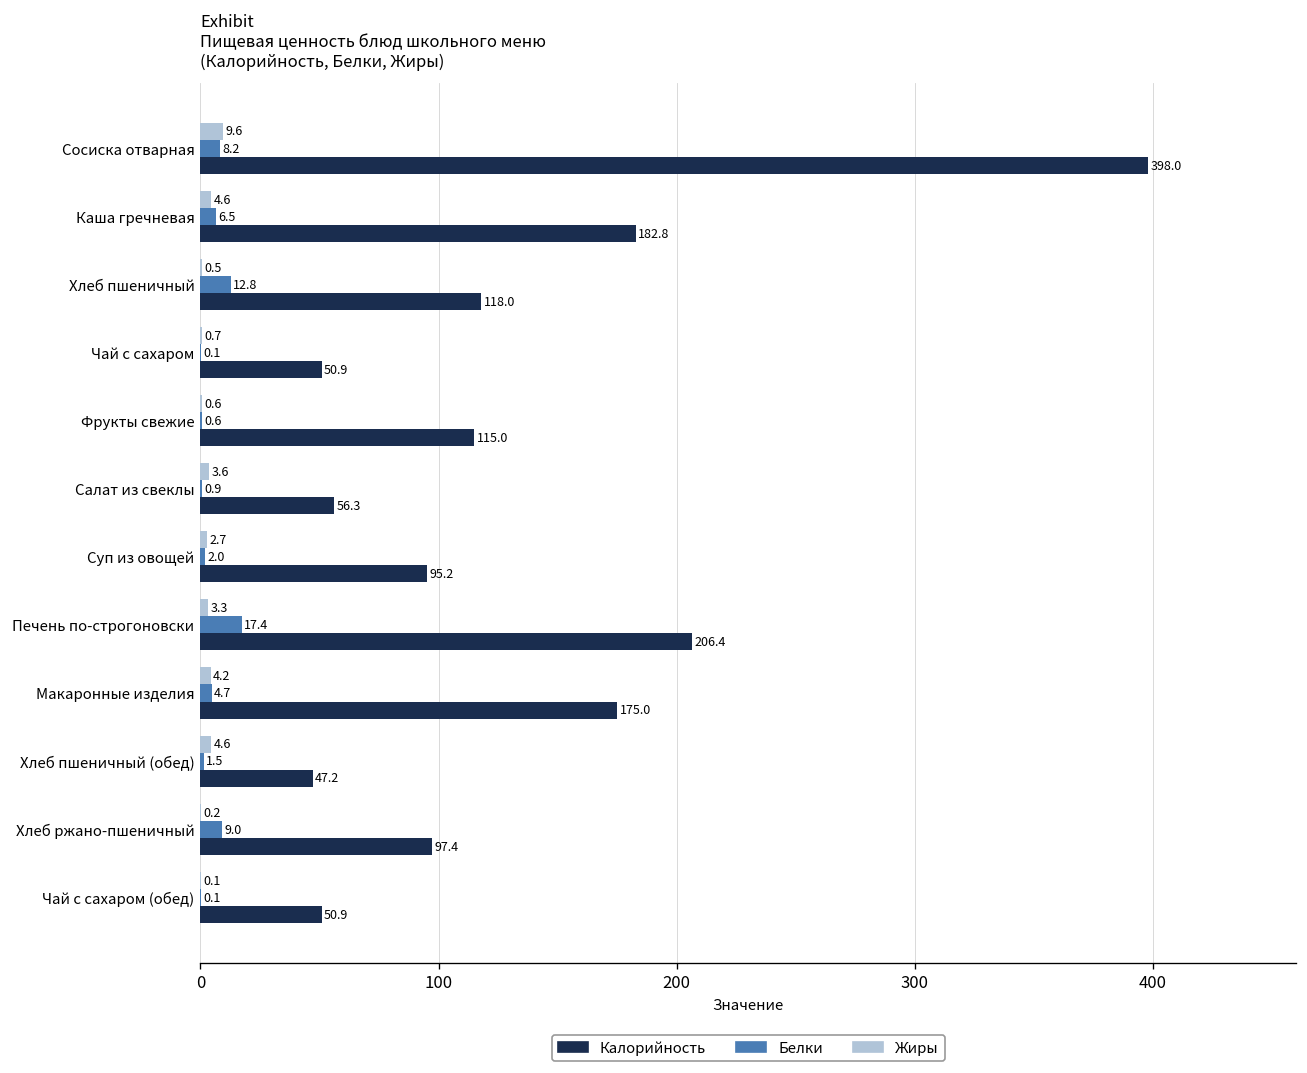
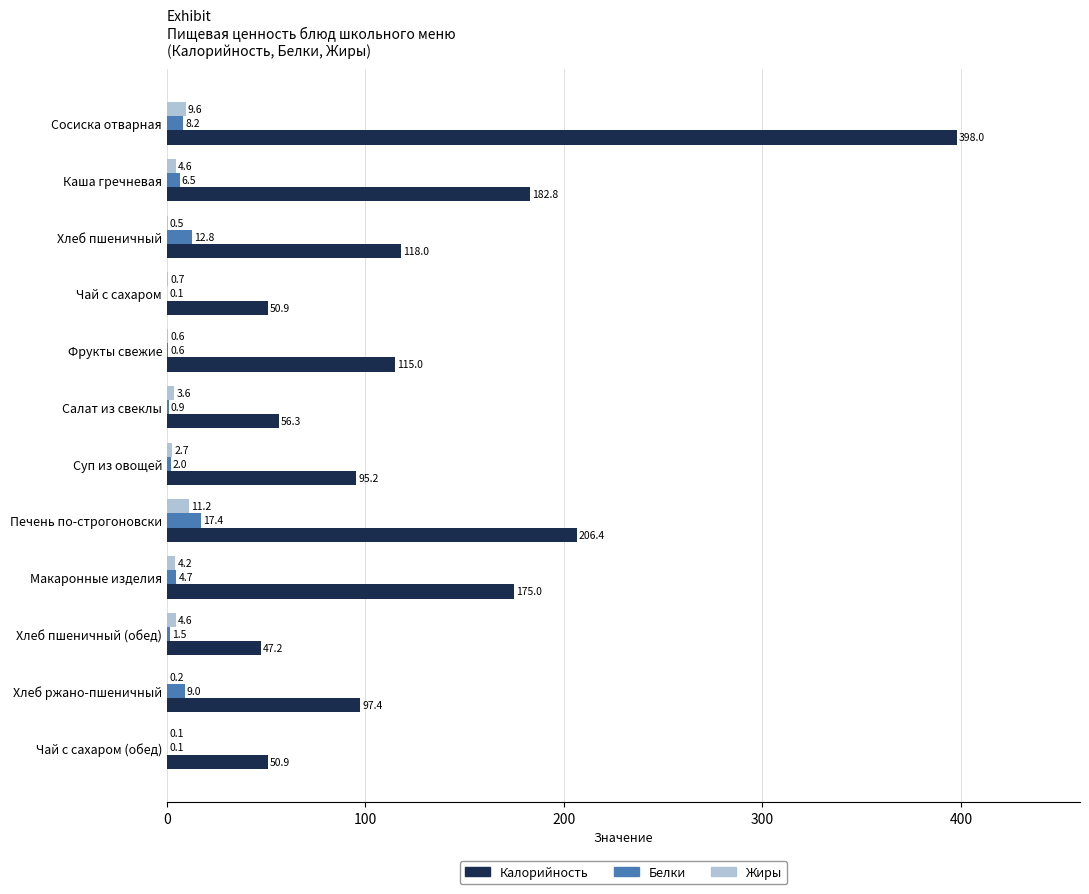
  {
    "Калорийность": {
      "Сосиска отварная": 398.0,
      "Каша гречневая": 182.8,
      "Хлеб пшеничный": 118.0,
      "Чай с сахаром": 50.9,
      "Фрукты свежие": 115.0,
      "Салат из свеклы": 56.3,
      "Суп из овощей": 95.2,
      "Печень по-строгоновски": 206.4,
      "Макаронные изделия": 175.0,
      "Хлеб пшеничный (обед)": 47.2,
      "Хлеб ржано-пшеничный": 97.4,
      "Чай с сахаром (обед)": 50.9
    },
    "Белки": {
      "Сосиска отварная": 8.2,
      "Каша гречневая": 6.5,
      "Хлеб пшеничный": 12.8,
      "Чай с сахаром": 0.1,
      "Фрукты свежие": 0.6,
      "Салат из свеклы": 0.9,
      "Суп из овощей": 2.0,
      "Печень по-строгоновски": 17.4,
      "Макаронные изделия": 4.7,
      "Хлеб пшеничный (обед)": 1.5,
      "Хлеб ржано-пшеничный": 9.0,
      "Чай с сахаром (обед)": 0.1
    },
    "Жиры": {
      "Сосиска отварная": 9.6,
      "Каша гречневая": 4.6,
      "Хлеб пшеничный": 0.5,
      "Чай с сахаром": 0.7,
      "Фрукты свежие": 0.6,
      "Салат из свеклы": 3.6,
      "Суп из овощей": 2.7,
-     "Печень по-строгоновски": 3.3,
+     "Печень по-строгоновски": 11.2,
      "Макаронные изделия": 4.2,
      "Хлеб пшеничный (обед)": 4.6,
      "Хлеб ржано-пшеничный": 0.2,
      "Чай с сахаром (обед)": 0.1
    }
  }
